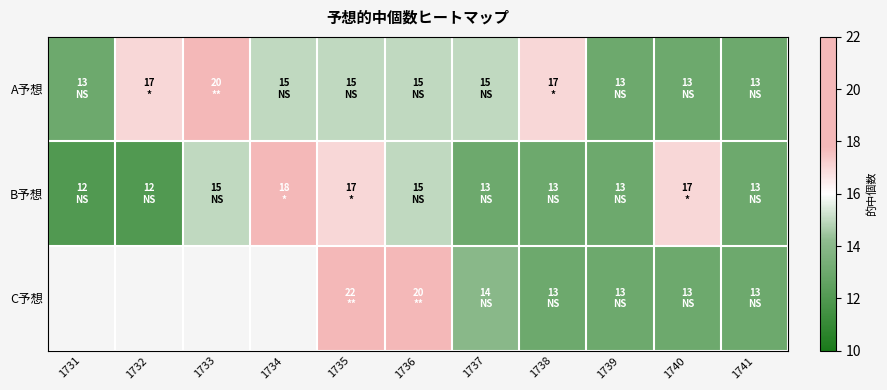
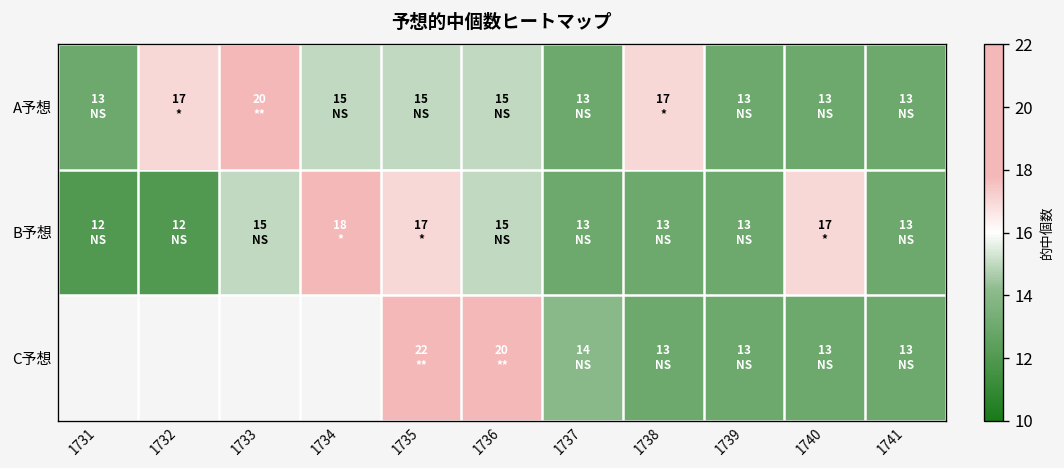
  {
    "A予想": {
      "1731": 13,
      "1732": 17,
      "1733": 20,
      "1734": 15,
      "1735": 15,
      "1736": 15,
-     "1737": 15,
+     "1737": 13,
      "1738": 17,
      "1739": 13,
      "1740": 13,
      "1741": 13
    },
    "B予想": {
      "1731": 12,
      "1732": 12,
      "1733": 15,
      "1734": 18,
      "1735": 17,
      "1736": 15,
      "1737": 13,
      "1738": 13,
      "1739": 13,
      "1740": 17,
      "1741": 13
    },
    "C予想": {
      "1735": 22,
      "1736": 20,
      "1737": 14,
      "1738": 13,
      "1739": 13,
      "1740": 13,
      "1741": 13
    }
  }
